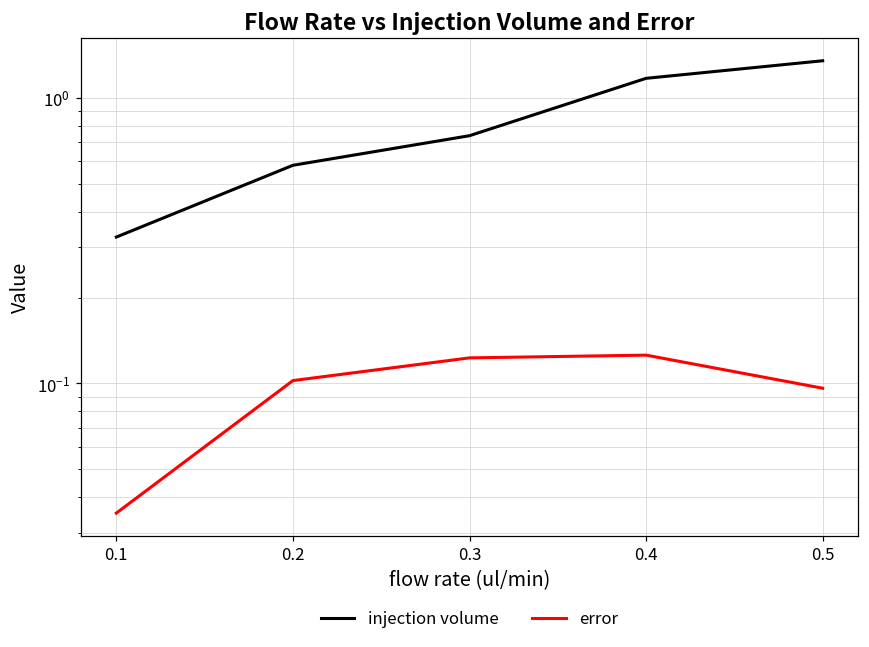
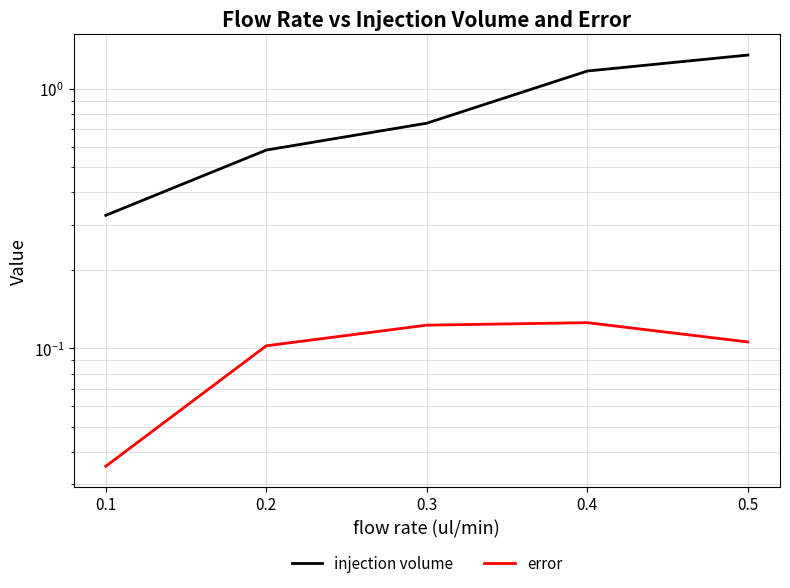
  {
    "injection volume": {
      "0.1": 0.33,
      "0.2": 0.58,
      "0.3": 0.74,
      "0.4": 1.2,
      "0.5": 1.4
    },
    "error": {
      "0.1": 0.035,
      "0.2": 0.102,
      "0.3": 0.12,
      "0.4": 0.13,
-     "0.5": 0.096
+     "0.5": 0.106
    }
  }
